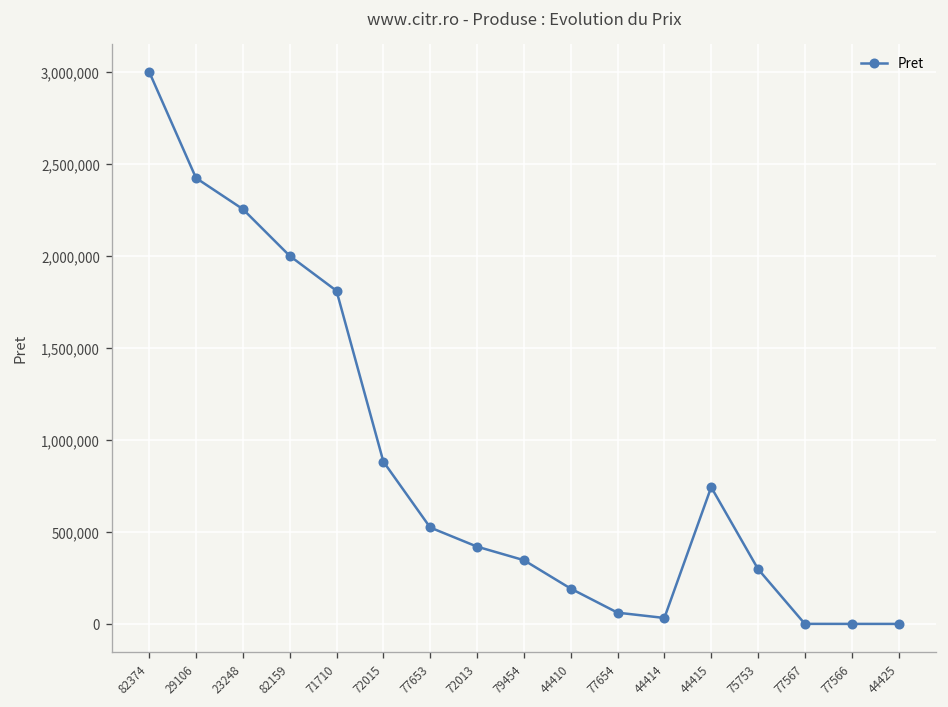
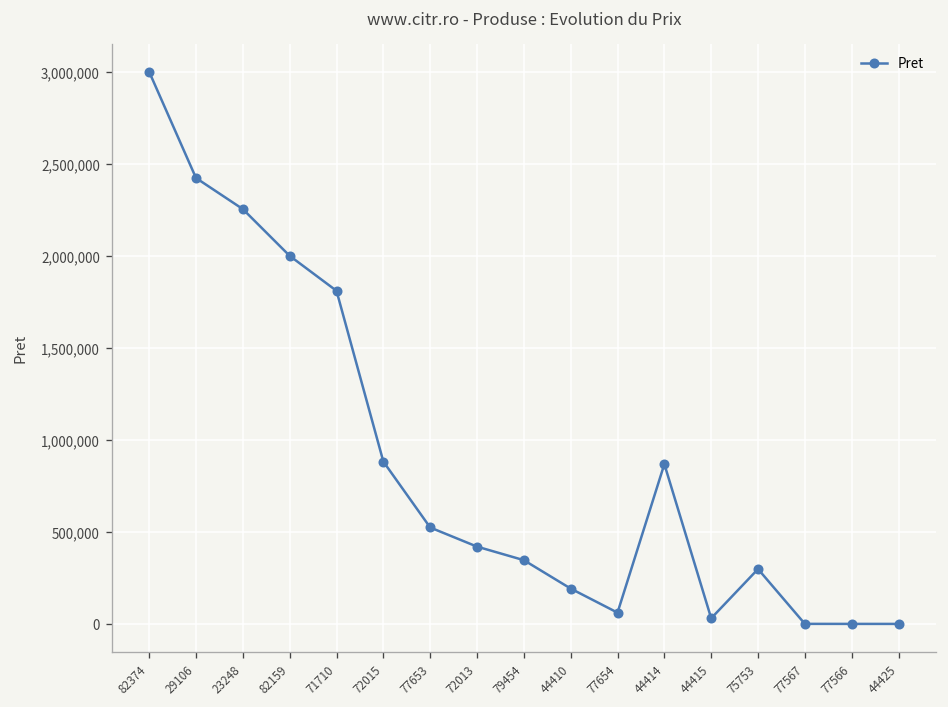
  {
    "82374": "3,000,000",
    "29106": "2,420,000",
    "23248": "2,250,000",
    "82159": "2,000,000",
    "71710": "1,810,000",
    "72015": "880,000",
    "77653": "520,000",
    "72013": "420,000",
    "79454": "350,000",
    "44410": "190,000",
    "77654": "60,000",
-   "44414": "30,000",
-   "44415": "740,000",
+   "44414": "870,000",
+   "44415": "30,000",
    "75753": "300,000",
    "77567": "0",
    "77566": "0",
    "44425": "0"
  }
